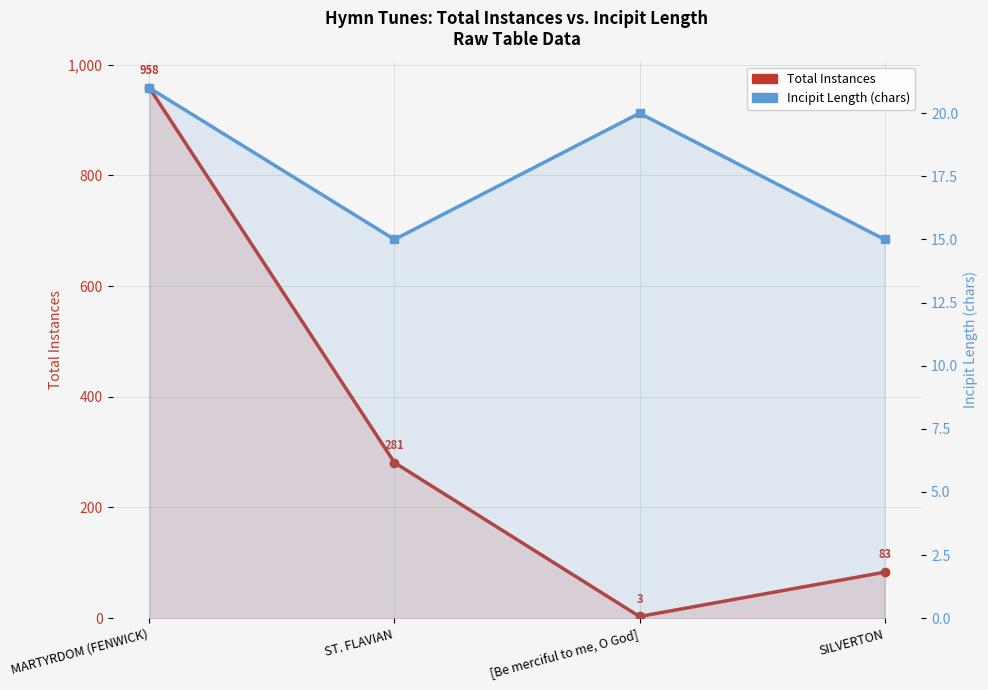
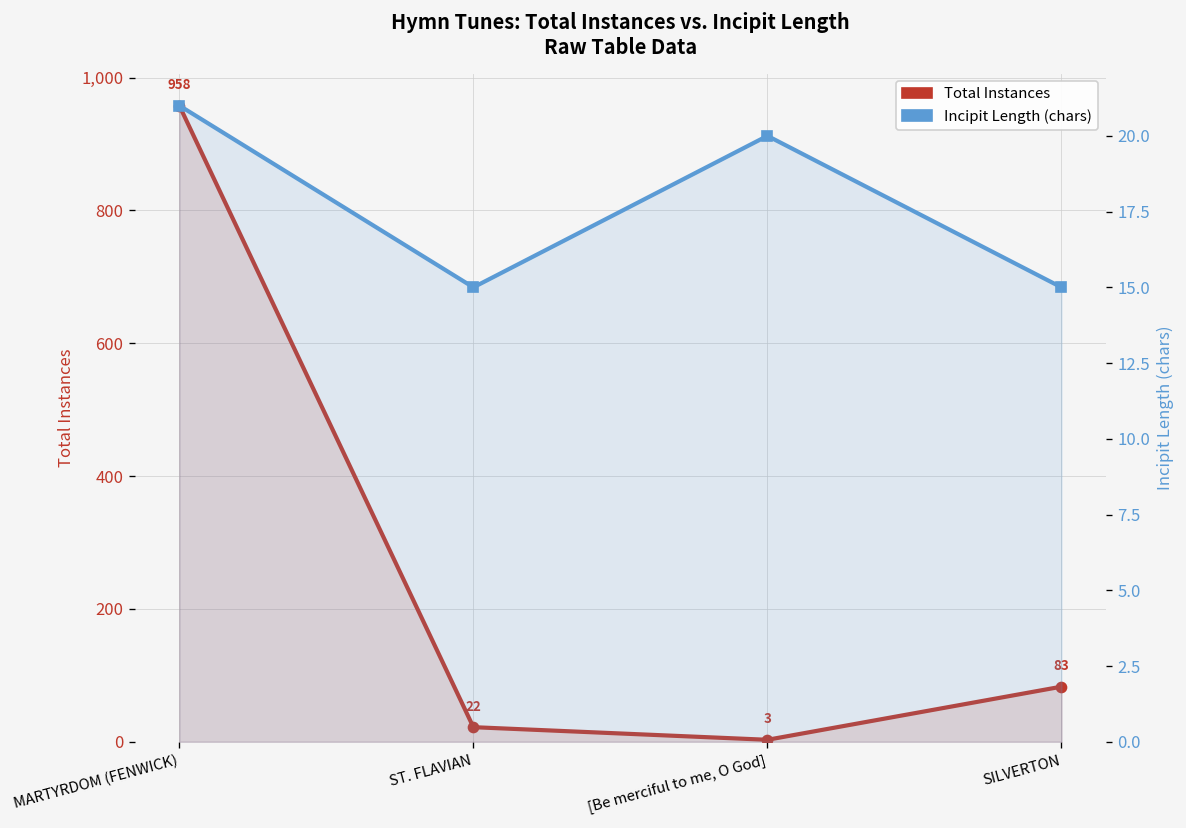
  {
    "Total Instances": {
      "MARTYRDOM (FENWICK)": 958,
-     "ST. FLAVIAN": 281,
+     "ST. FLAVIAN": 22,
      "[Be merciful to me, O God]": 3,
      "SILVERTON": 83
    }
  }
